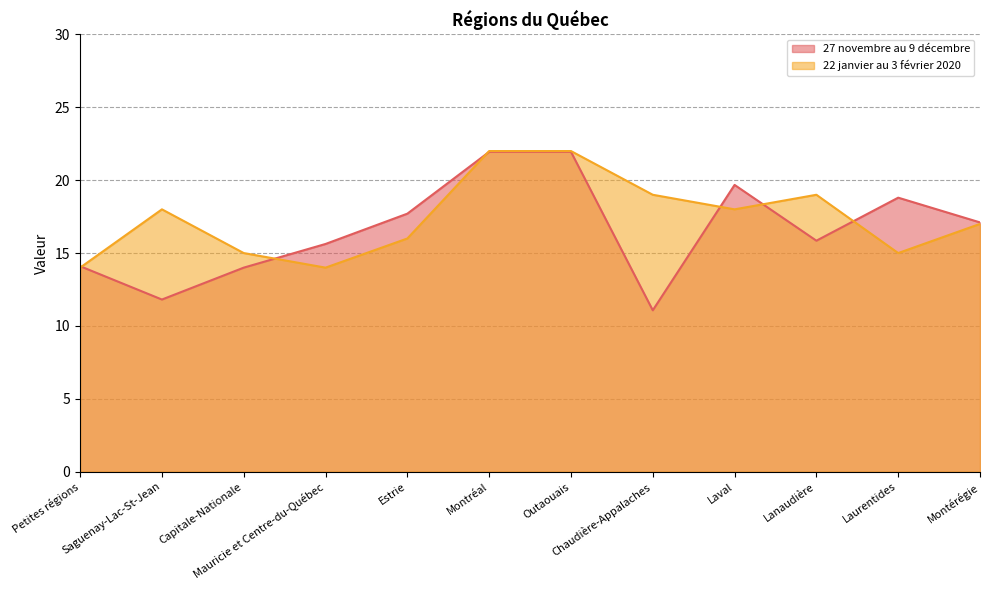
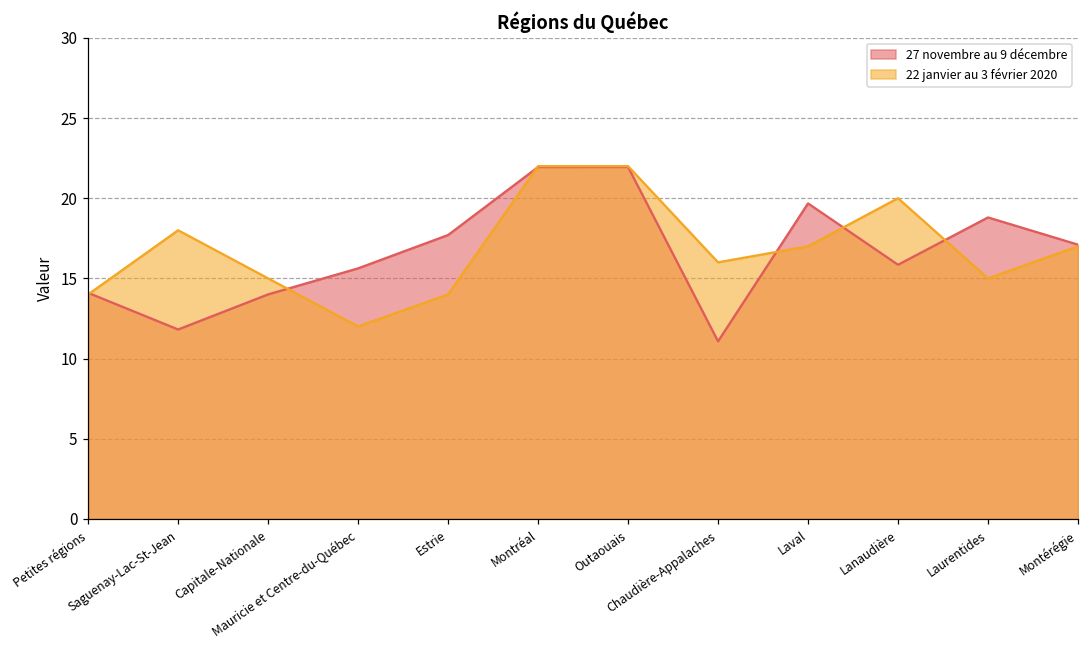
  {
    "27 novembre au 9 décembre": {
      "Saguenay-Lac-St-Jean": 11.8,
      "Capitale-Nationale": 14,
      "Mauricie et Centre-du-Québec": 15.6,
      "Estrie": 17.7,
      "Chaudière-Appalaches": 11,
      "Laval": 19.7,
      "Lanaudière": 16,
      "Laurentides": 18.8
    },
    "22 janvier au 3 février 2020": {
      "Saguenay-Lac-St-Jean": 18,
      "Capitale-Nationale": 15,
-     "Mauricie et Centre-du-Québec": 14,
-     "Estrie": 16,
-     "Chaudière-Appalaches": 19,
-     "Laval": 18,
-     "Lanaudière": 19,
+     "Mauricie et Centre-du-Québec": 12,
+     "Estrie": 14,
+     "Chaudière-Appalaches": 16,
+     "Laval": 17,
+     "Lanaudière": 20,
      "Laurentides": 15
    }
  }
